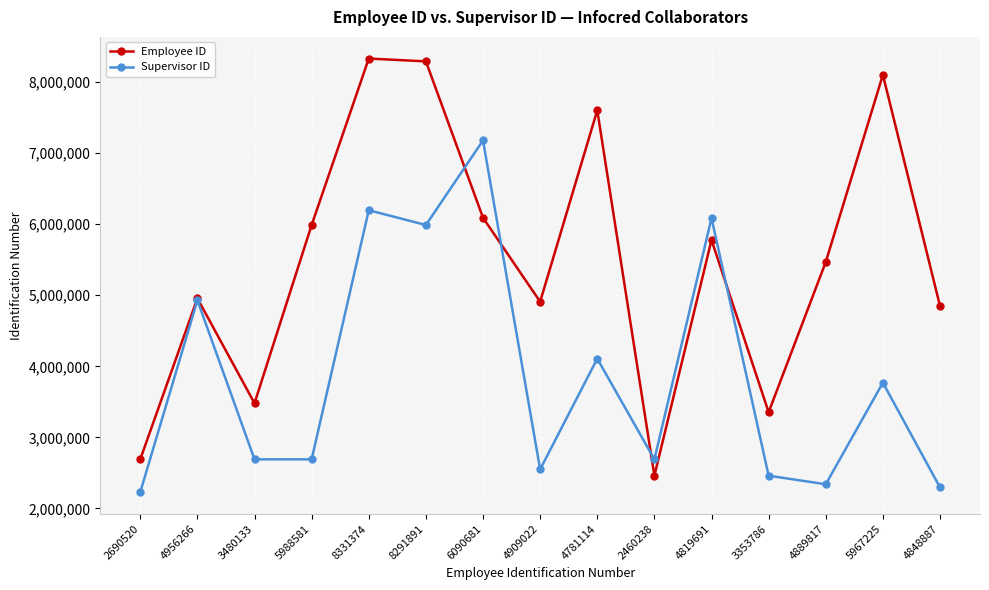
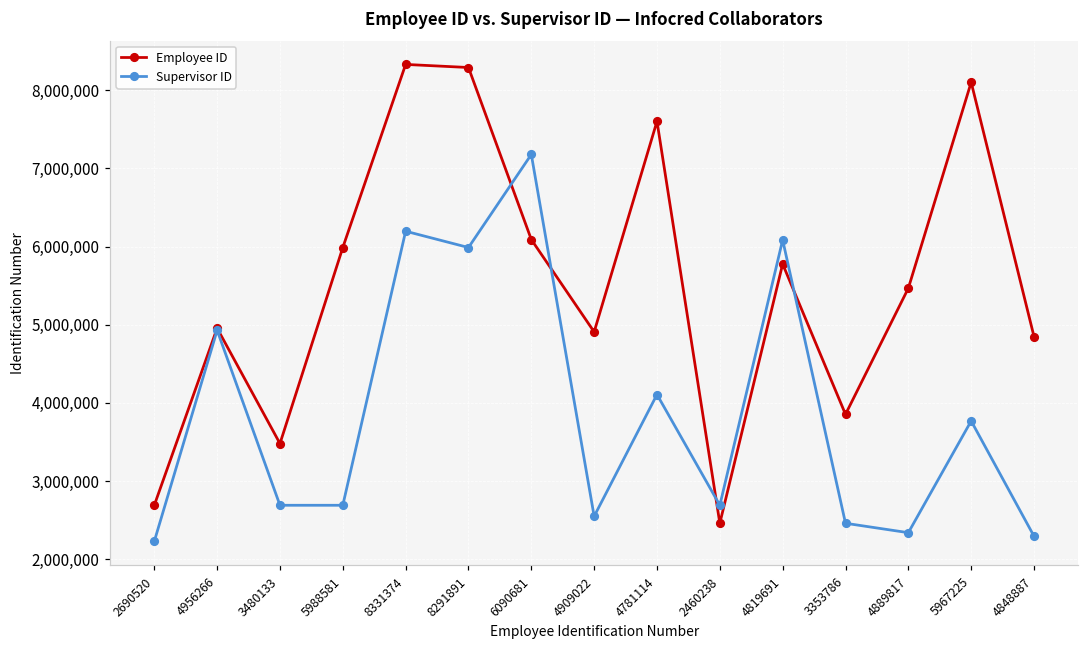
  {
    "Employee ID": {
      "2690520": "2,700,000",
      "3480133": "3,500,000",
      "5988581": "6,000,000",
      "8331374": "8,300,000",
      "8291891": "8,300,000",
      "6090681": "6,100,000",
      "4909022": "4,900,000",
      "4781114": "7,600,000",
      "2460238": "2,500,000",
      "4819691": "5,800,000",
-     "3353786": "3,400,000",
+     "3353786": "3,900,000",
      "4889817": "5,500,000",
      "5967225": "8,100,000",
      "4848887": "4,800,000"
    },
    "Supervisor ID": {
      "2690520": "2,200,000",
      "3480133": "2,700,000",
      "5988581": "2,700,000",
      "8331374": "6,200,000",
      "8291891": "6,000,000",
      "6090681": "7,200,000",
      "4909022": "2,500,000",
      "4781114": "4,100,000",
      "2460238": "2,700,000",
      "4819691": "6,100,000",
      "3353786": "2,500,000",
      "4889817": "2,300,000",
      "5967225": "3,800,000",
      "4848887": "2,300,000"
    }
  }
